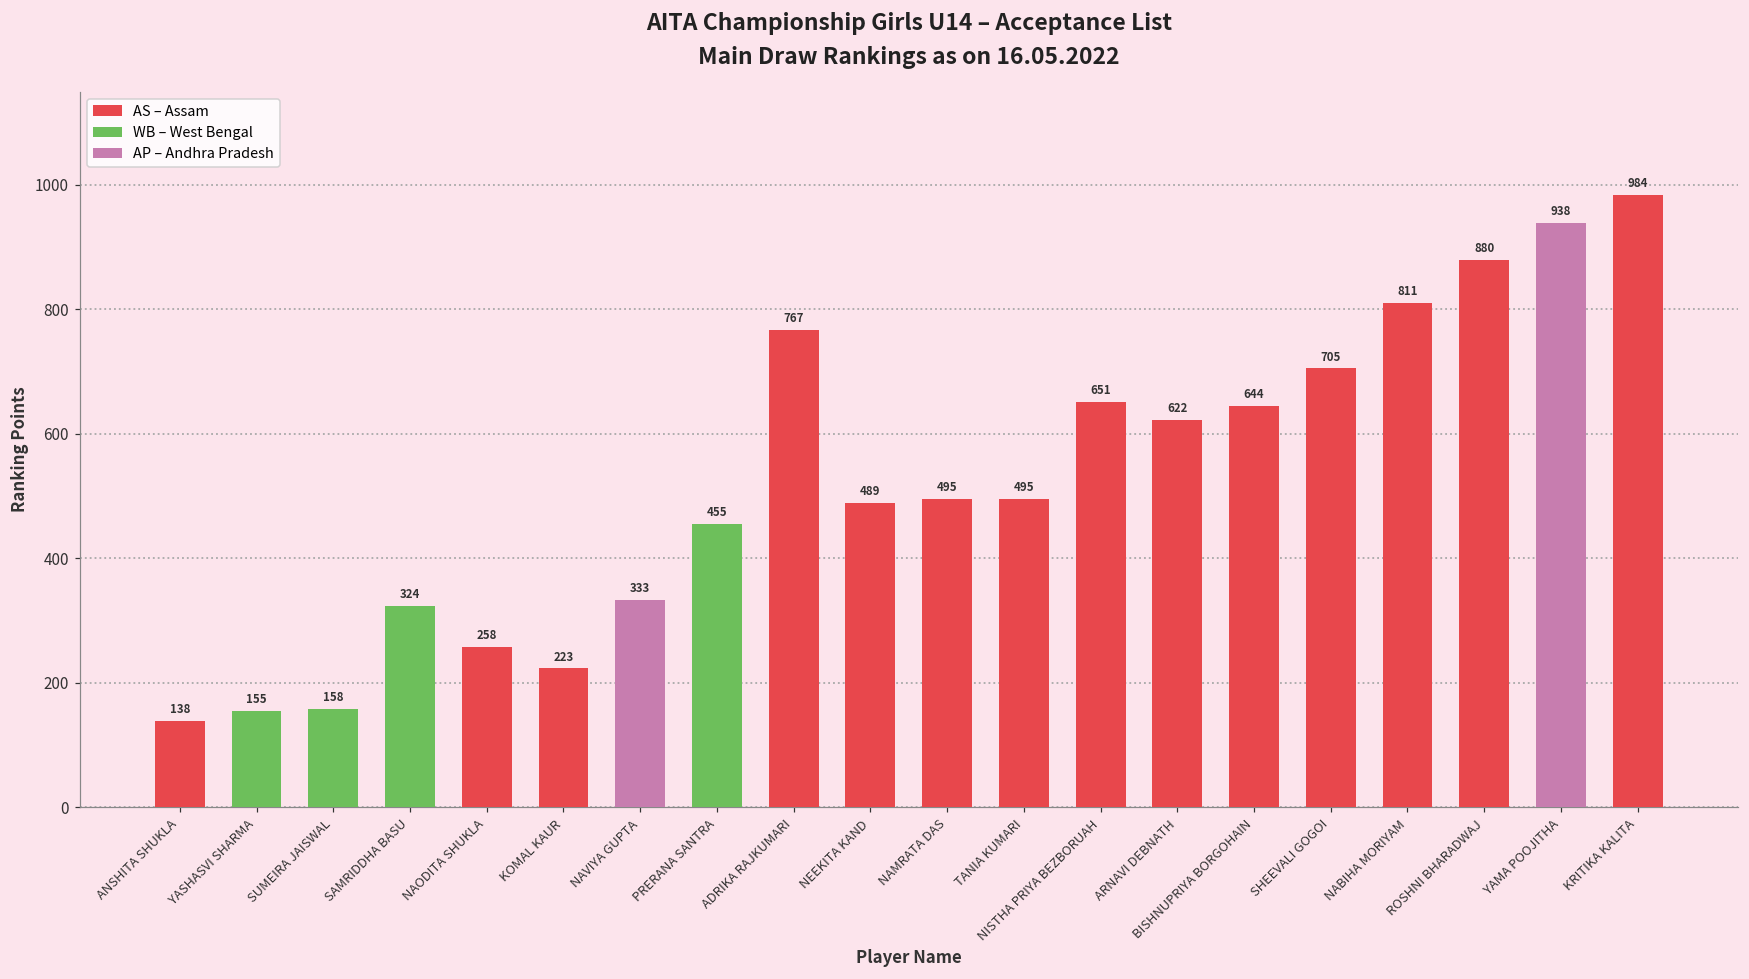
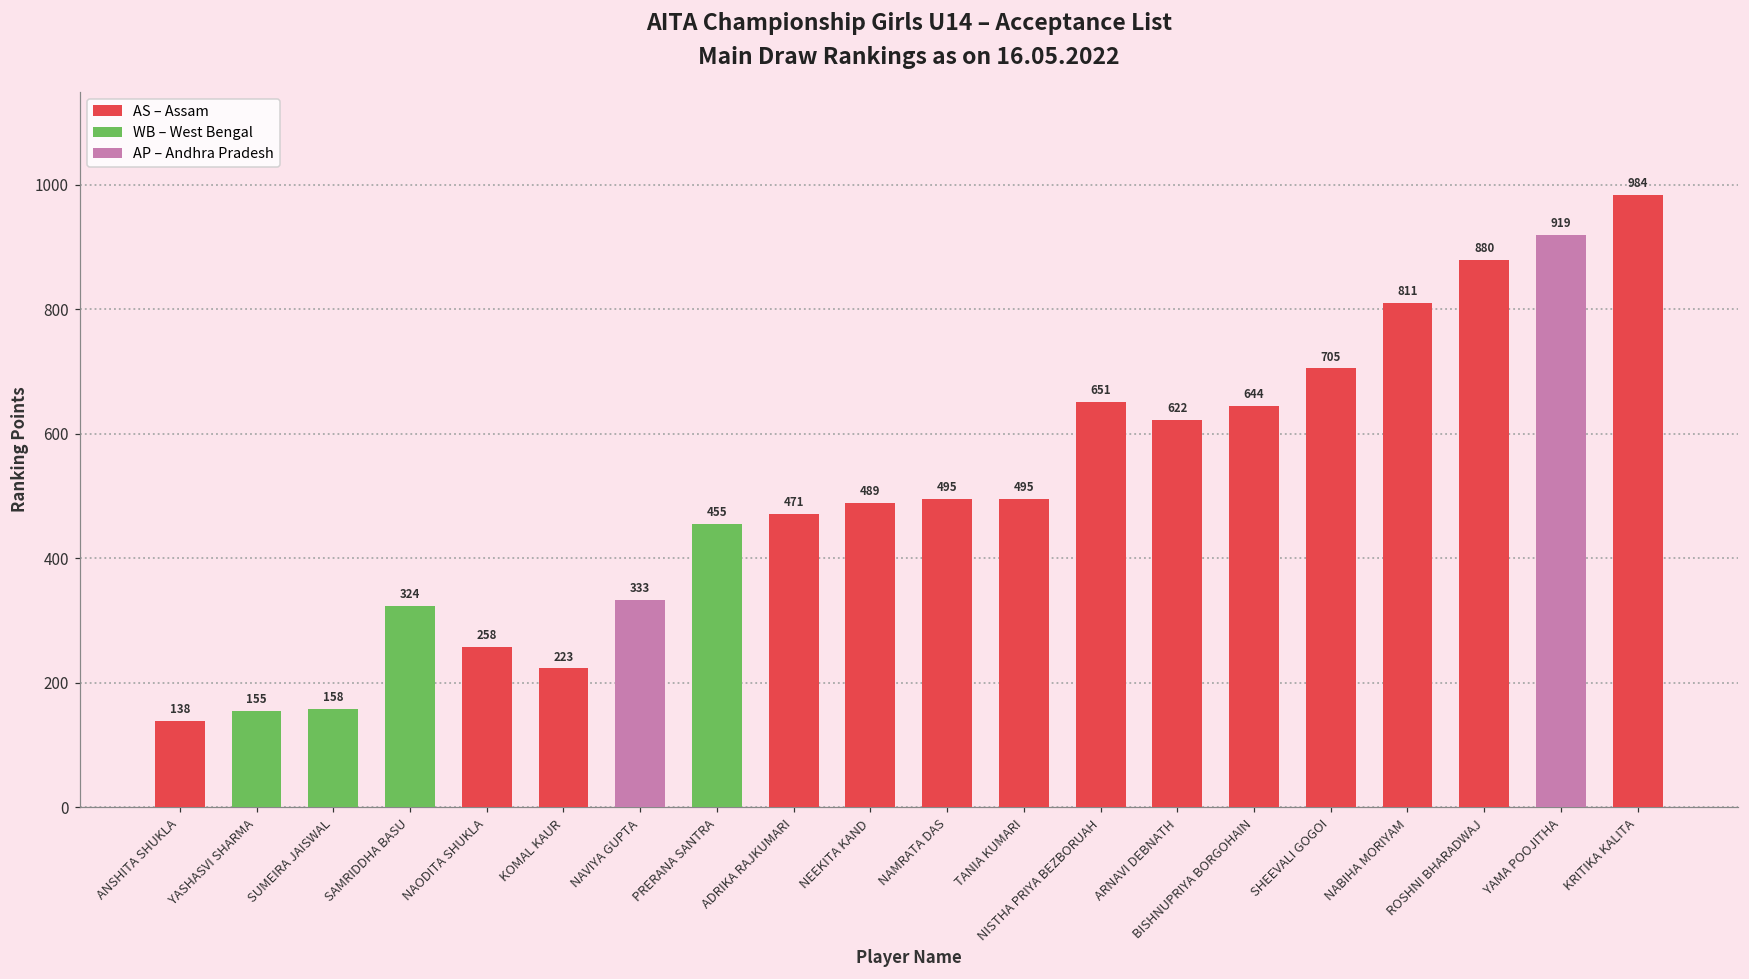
  {
    "ANSHITA SHUKLA": 138,
    "YASHASVI SHARMA": 155,
    "SUMEIRA JAISWAL": 158,
    "SAMRIDDHA BASU": 324,
    "NAODITA SHUKLA": 258,
    "KOMAL KAUR": 223,
    "NAVIYA GUPTA": 333,
    "PRERANA SANTRA": 455,
-   "ADRIKA RAJKUMARI": 767,
+   "ADRIKA RAJKUMARI": 471,
    "NEEKITA KAND": 489,
    "NAMRATA DAS": 495,
    "TANIA KUMARI": 495,
    "NISTHA PRIYA BEZBORUAH": 651,
    "ARNAVI DEBNATH": 622,
    "BISHNUPRIYA BORGOHAIN": 644,
    "SHEEVALI GOGOI": 705,
    "NABIHA MORIYAM": 811,
    "ROSHNI BHARADWAJ": 880,
-   "YAMA POOJITHA": 938,
+   "YAMA POOJITHA": 919,
    "KRITIKA KALITA": 984
  }
